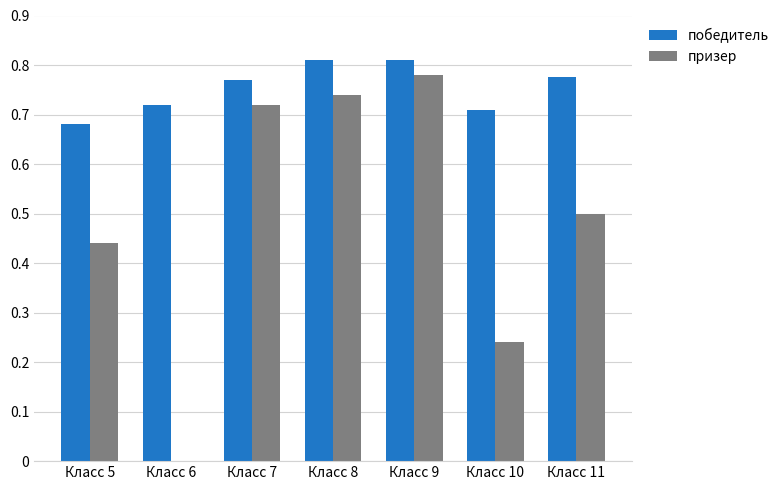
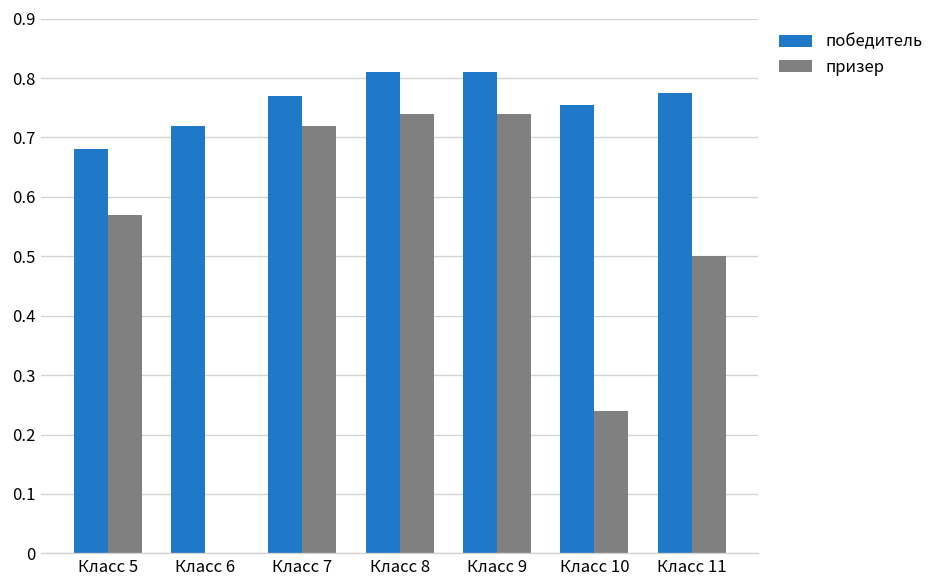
  {
    "победитель": {
      "Класс 5": 0.68,
      "Класс 6": 0.72,
      "Класс 7": 0.77,
      "Класс 8": 0.81,
      "Класс 9": 0.81,
-     "Класс 10": 0.71,
+     "Класс 10": 0.76,
      "Класс 11": 0.78
    },
    "призер": {
-     "Класс 5": 0.44,
+     "Класс 5": 0.57,
      "Класс 6": 0.00,
      "Класс 7": 0.72,
      "Класс 8": 0.74,
-     "Класс 9": 0.78,
+     "Класс 9": 0.74,
      "Класс 10": 0.24,
      "Класс 11": 0.50
    }
  }
